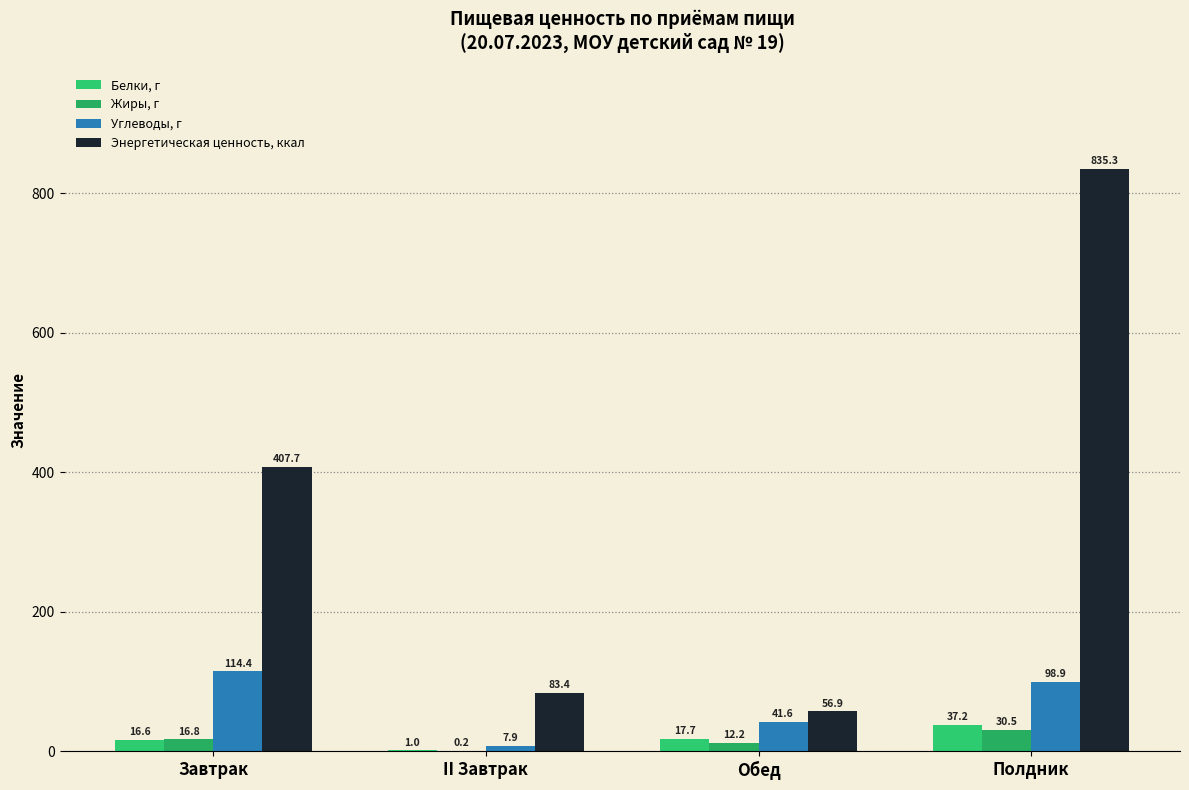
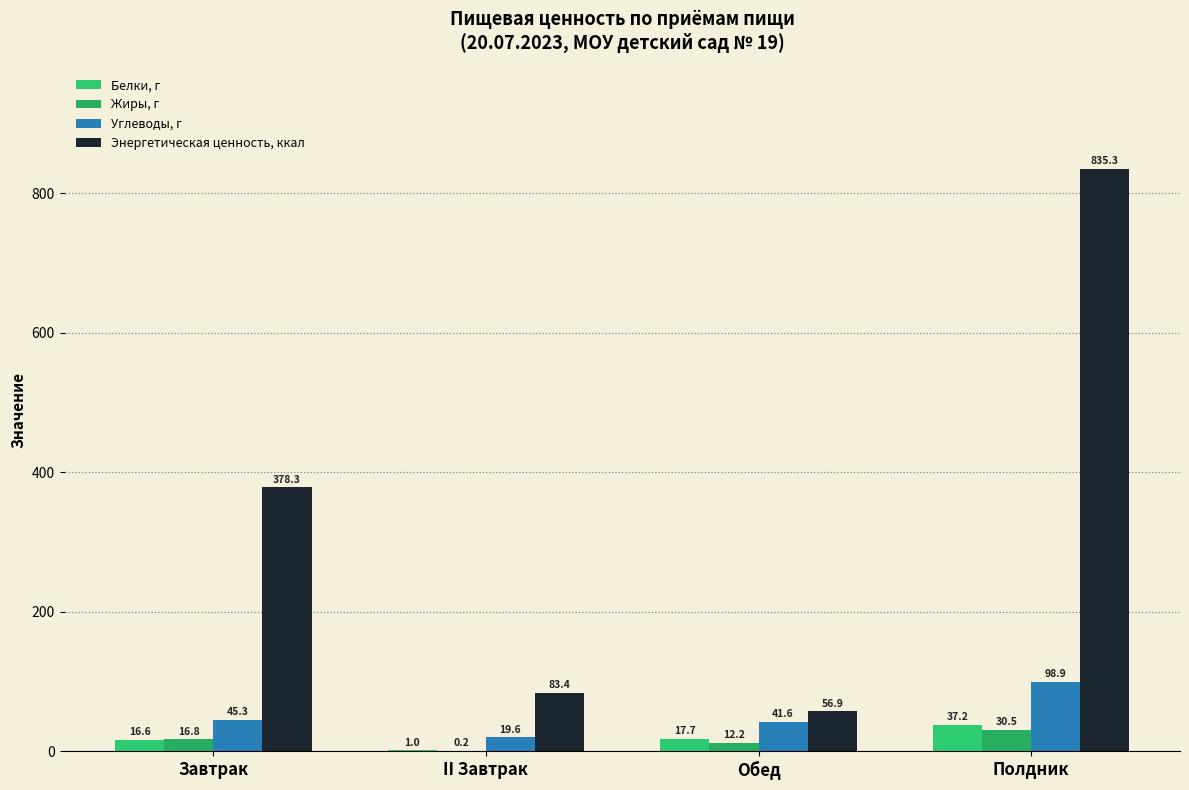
  {
    "Углеводы, г": {
-     "Завтрак": 114.4,
-     "II Завтрак": 7.9,
+     "Завтрак": 45.3,
+     "II Завтрак": 19.6,
      "Обед": 41.6,
      "Полдник": 98.9
    },
    "Энергетическая ценность, ккал": {
-     "Завтрак": 407.7,
+     "Завтрак": 378.3,
      "II Завтрак": 83.4,
      "Обед": 56.9,
      "Полдник": 835.3
    }
  }
